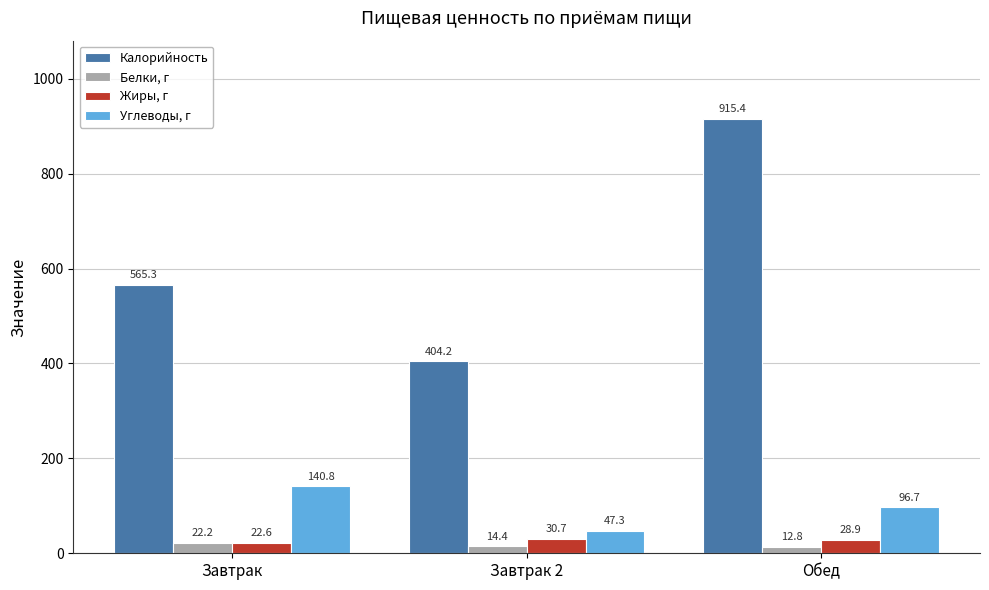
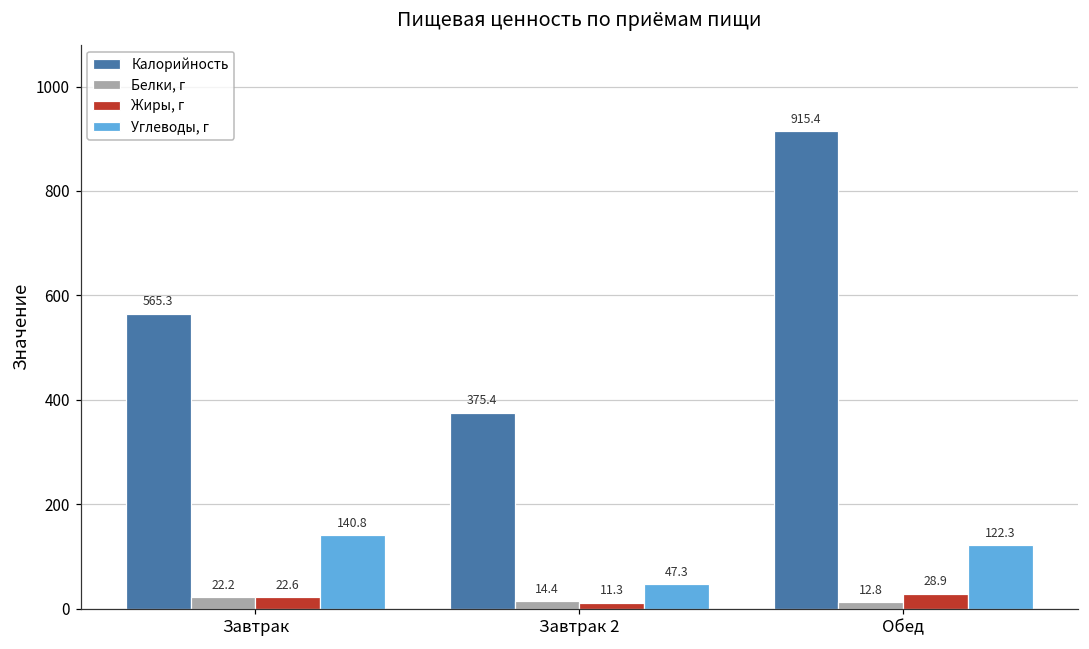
  {
    "Калорийность": {
      "Завтрак": 565.3,
-     "Завтрак 2": 404.2,
+     "Завтрак 2": 375.4,
      "Обед": 915.4
    },
    "Белки, г": {
      "Завтрак": 22.2,
      "Завтрак 2": 14.4,
      "Обед": 12.8
    },
    "Жиры, г": {
      "Завтрак": 22.6,
-     "Завтрак 2": 30.7,
+     "Завтрак 2": 11.3,
      "Обед": 28.9
    },
    "Углеводы, г": {
      "Завтрак": 140.8,
      "Завтрак 2": 47.3,
-     "Обед": 96.7
+     "Обед": 122.3
    }
  }
